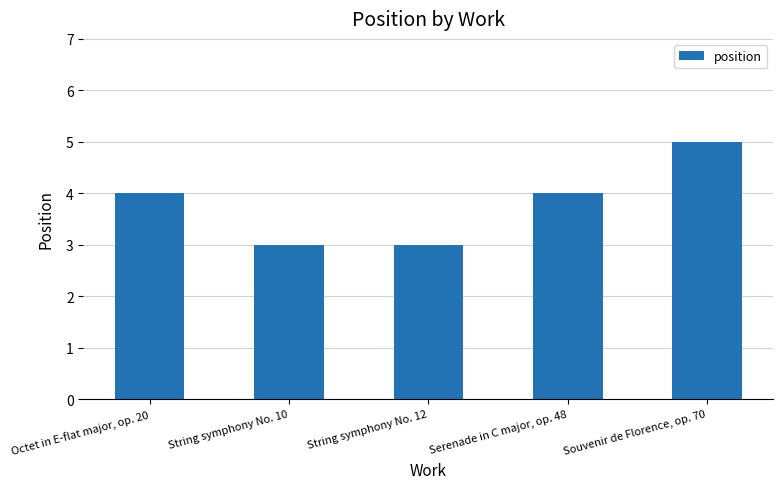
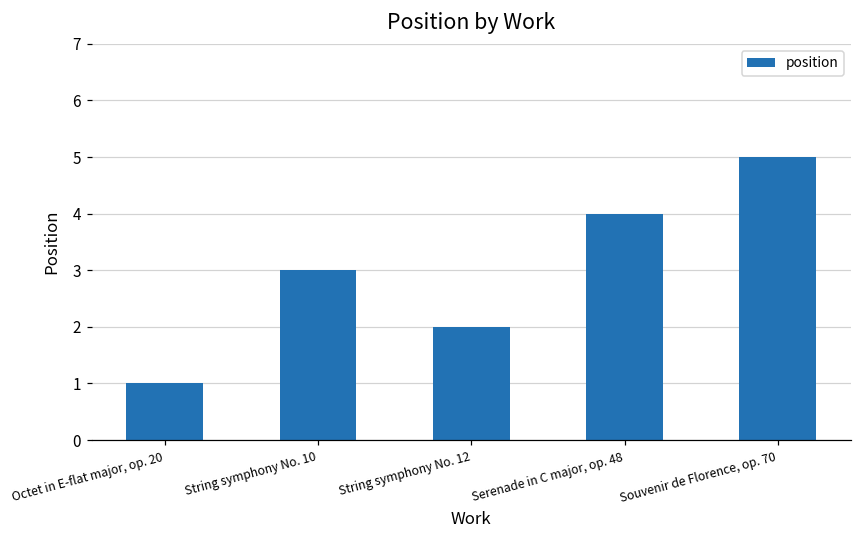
  {
-   "Octet in E-flat major, op. 20": 4,
+   "Octet in E-flat major, op. 20": 1,
    "String symphony No. 10": 3,
-   "String symphony No. 12": 3,
+   "String symphony No. 12": 2,
    "Serenade in C major, op. 48": 4,
    "Souvenir de Florence, op. 70": 5
  }
